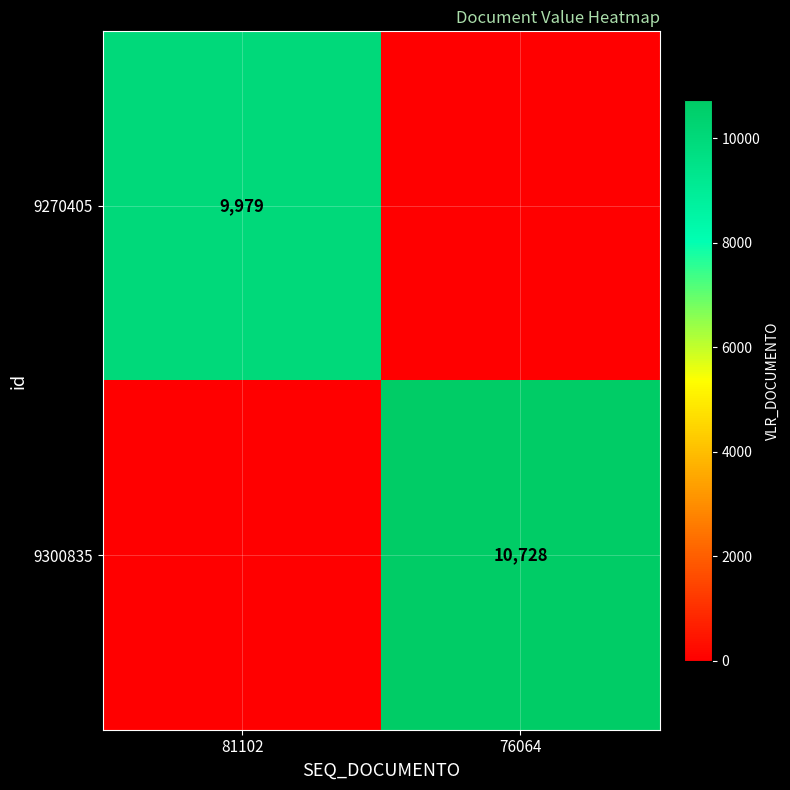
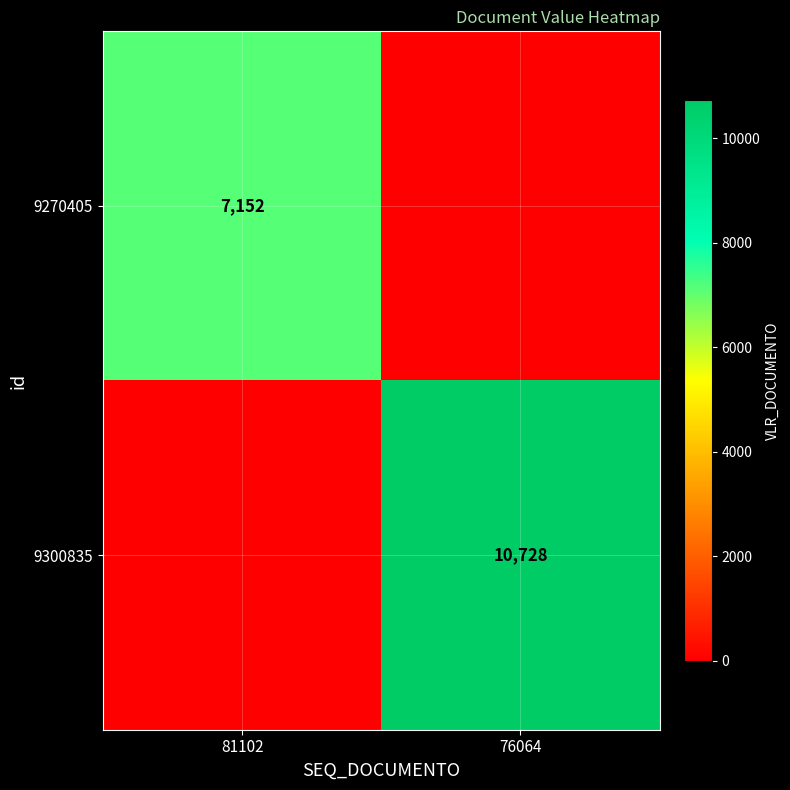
  {
    "9270405": {
-     "81102": "9,979"
+     "81102": "7,152"
    },
    "9300835": {
      "76064": "10,728"
    }
  }
